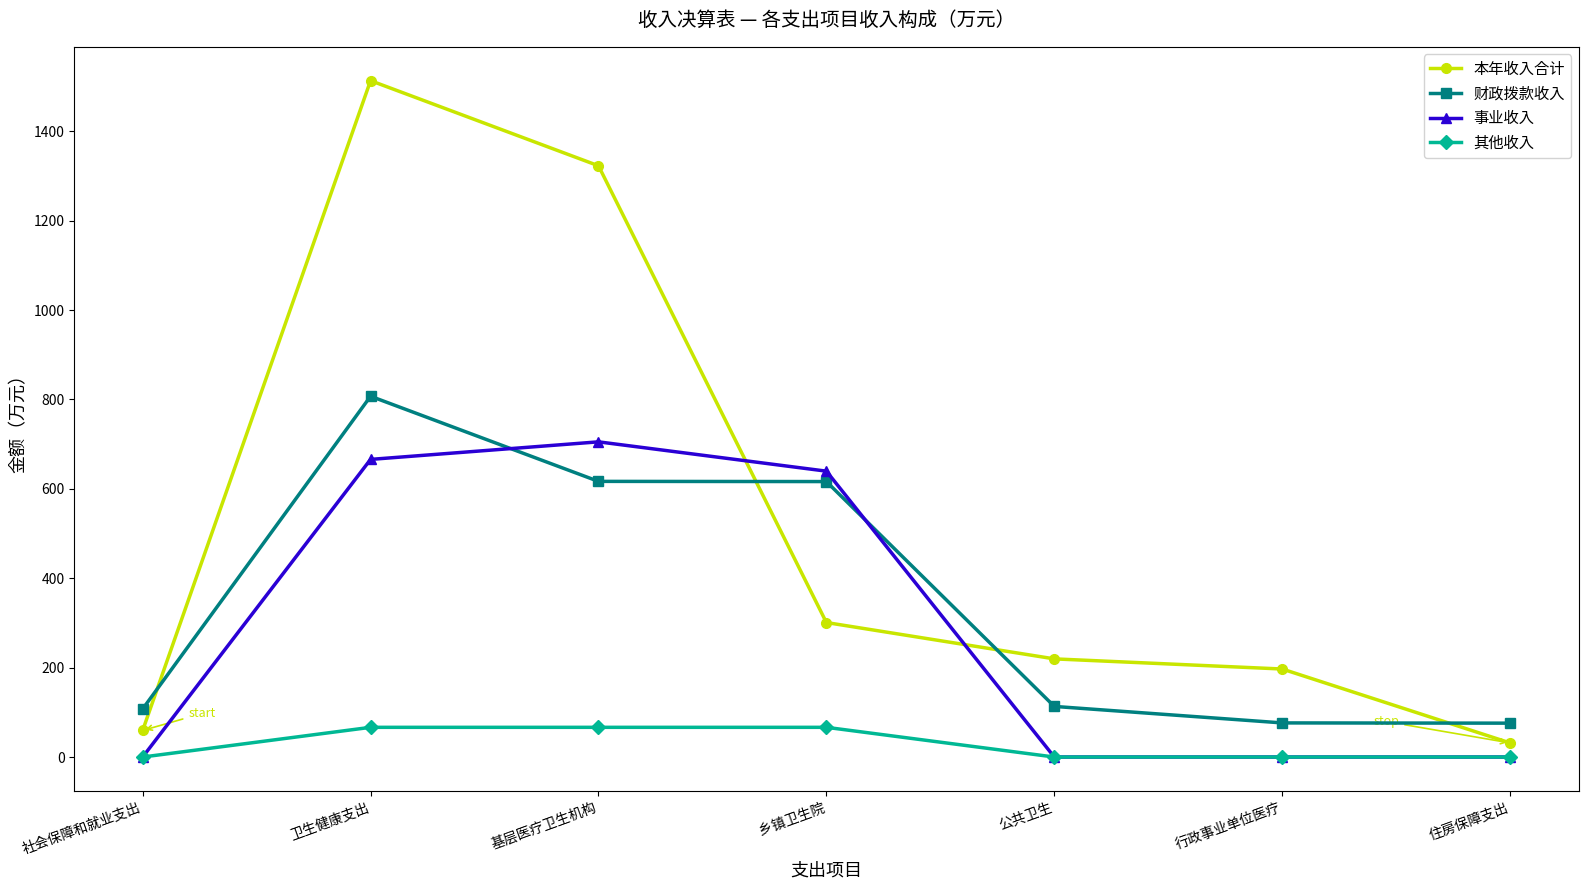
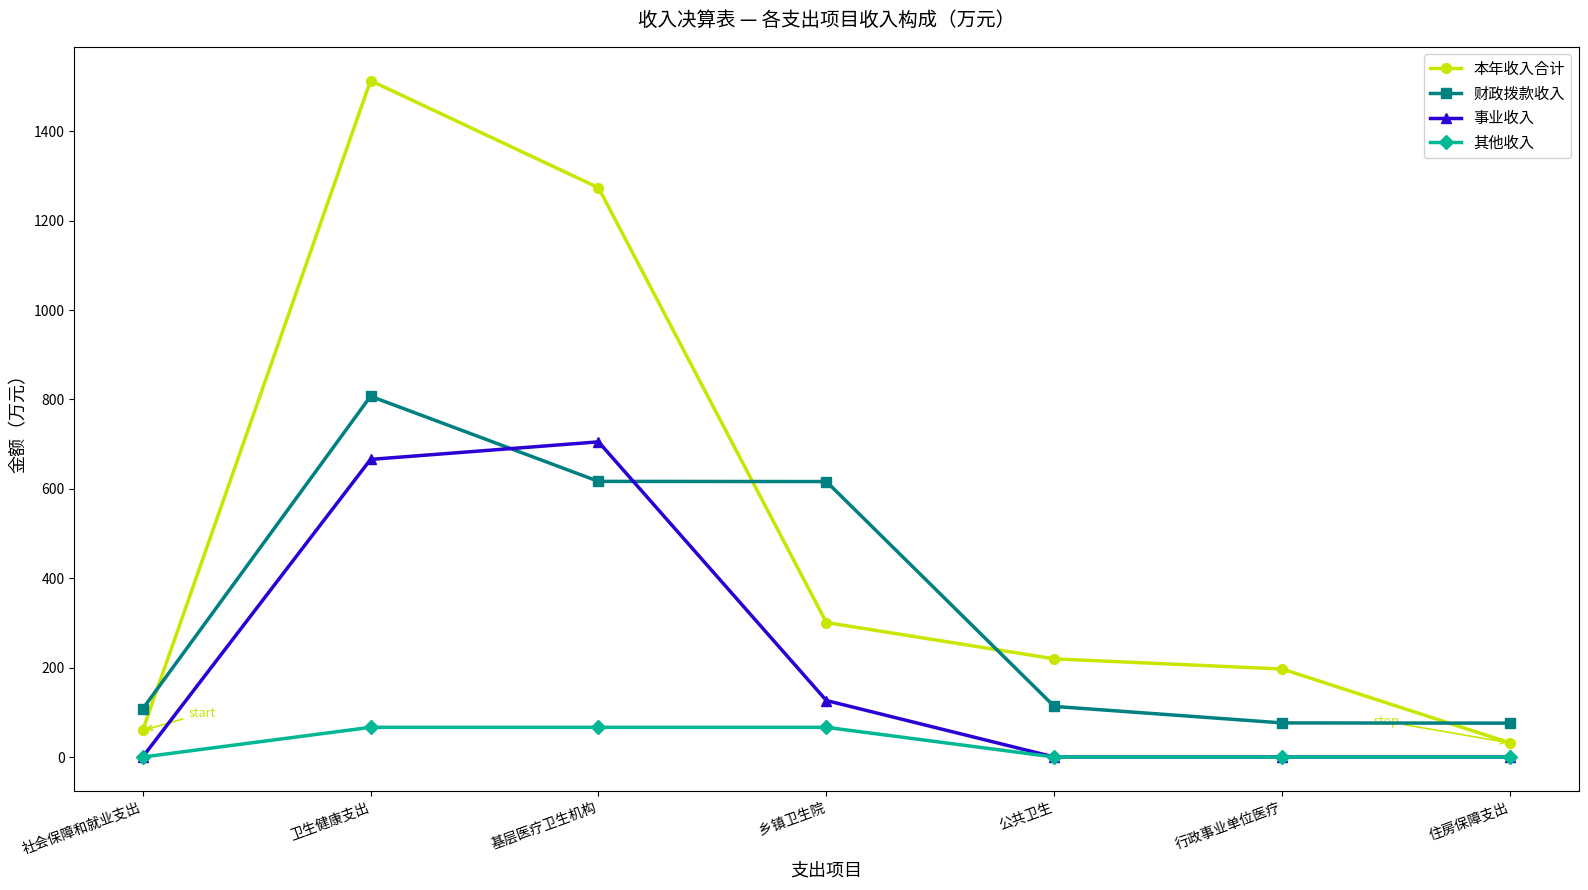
  {
    "本年收入合计": {
      "社会保障和就业支出": 60,
      "卫生健康支出": 1510,
-     "基层医疗卫生机构": 1320,
+     "基层医疗卫生机构": 1270,
      "乡镇卫生院": 300,
      "公共卫生": 220,
      "行政事业单位医疗": 200,
      "住房保障支出": 30
    },
    "事业收入": {
      "卫生健康支出": 670,
      "基层医疗卫生机构": 710,
-     "乡镇卫生院": 640
+     "乡镇卫生院": 130
    }
  }
